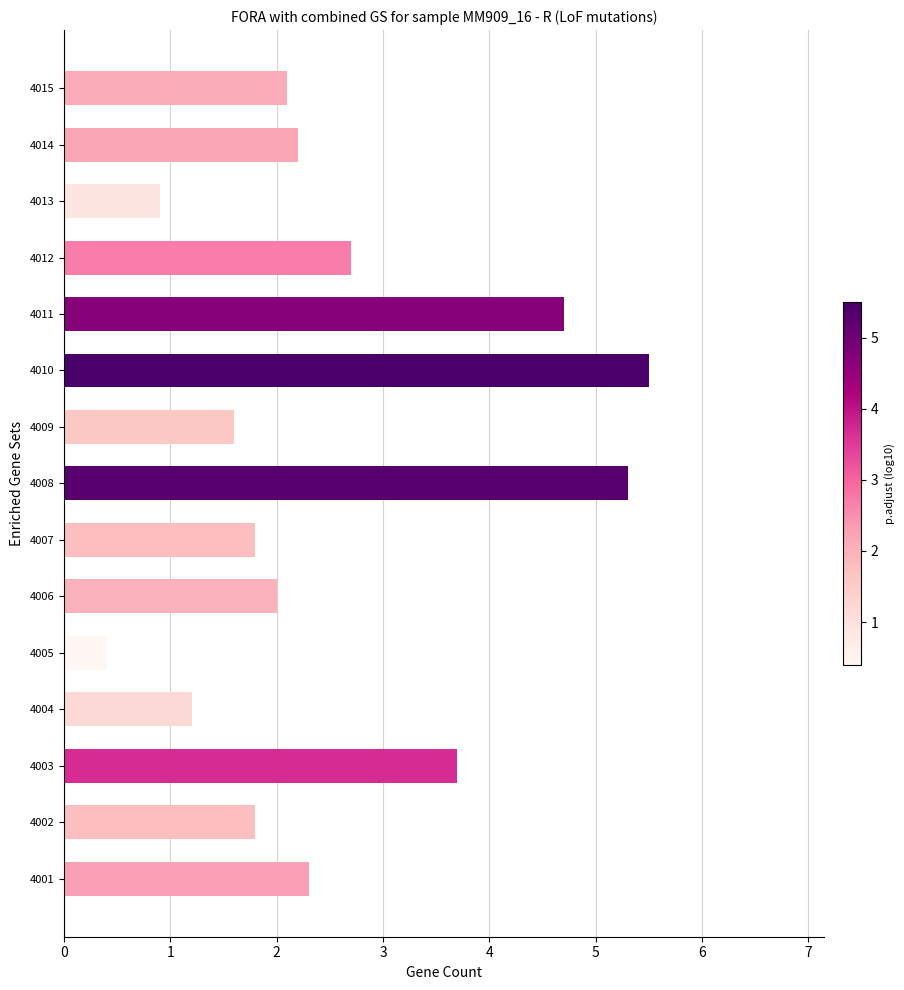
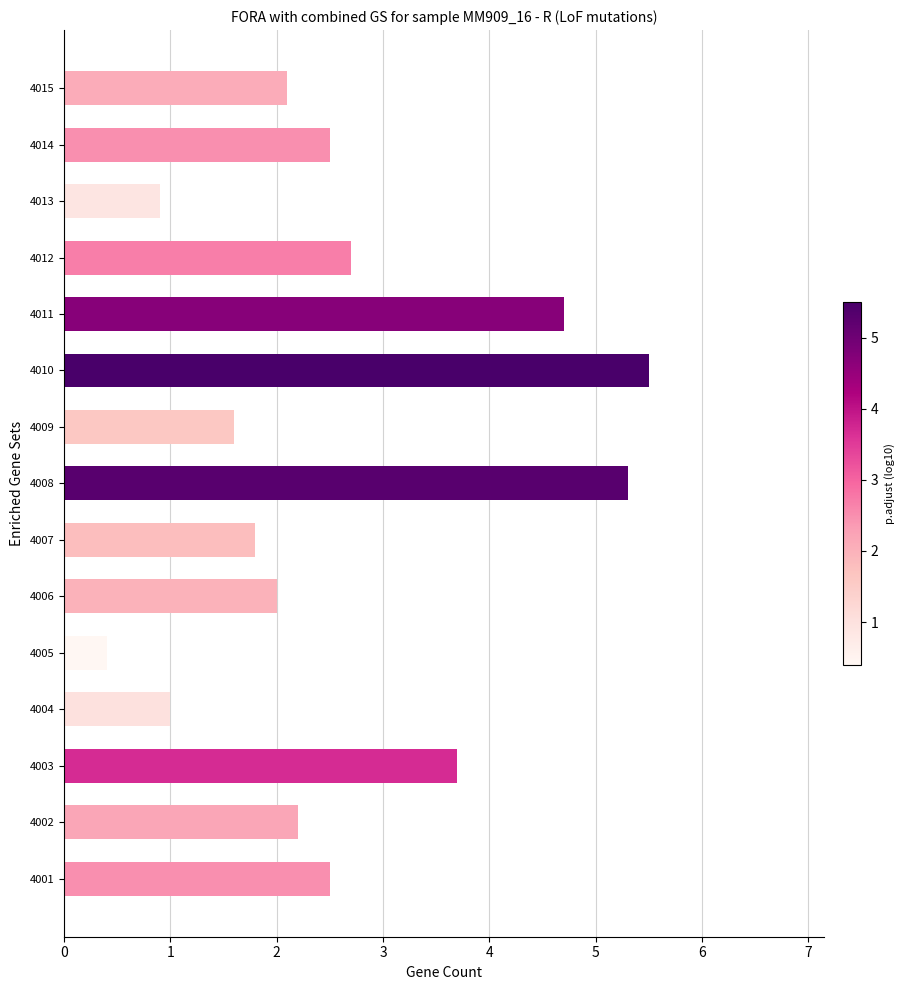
  {
    "4015": 2.1,
-   "4014": 2.2,
+   "4014": 2.5,
    "4013": 0.9,
    "4012": 2.7,
    "4011": 4.7,
    "4010": 5.5,
    "4009": 1.6,
    "4008": 5.3,
    "4007": 1.8,
    "4006": 2.0,
    "4005": 0.4,
-   "4004": 1.2,
+   "4004": 1.0,
    "4003": 3.7,
-   "4002": 1.8,
-   "4001": 2.3
+   "4002": 2.2,
+   "4001": 2.5
  }
